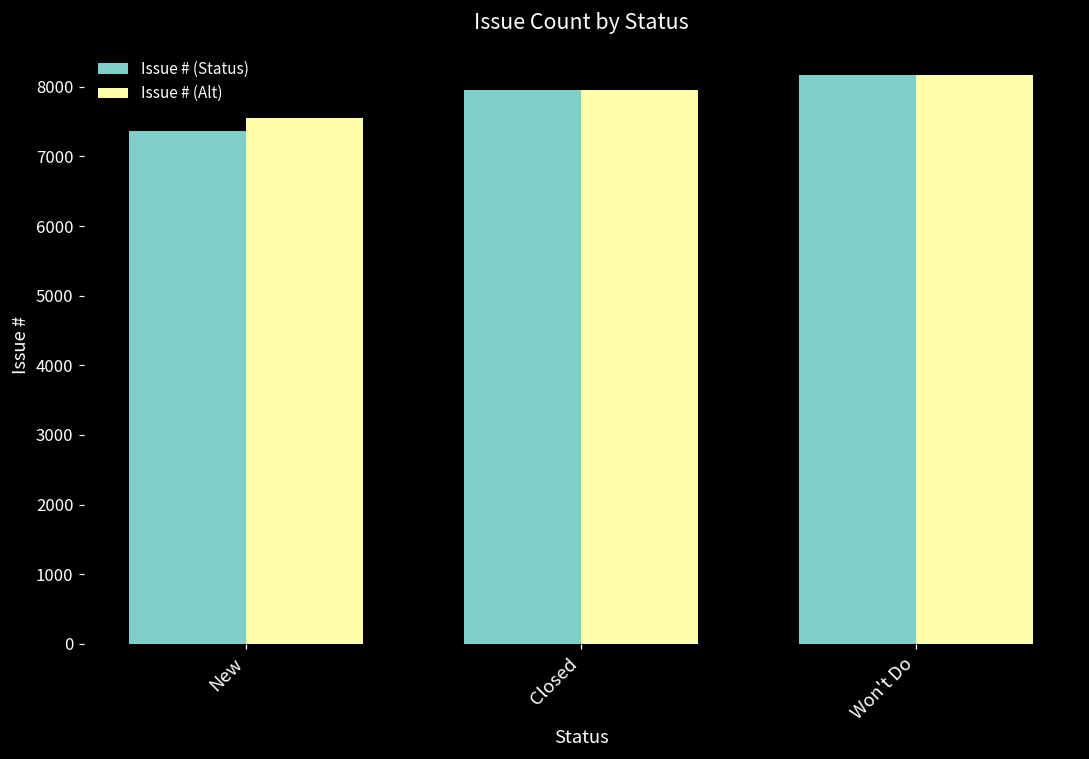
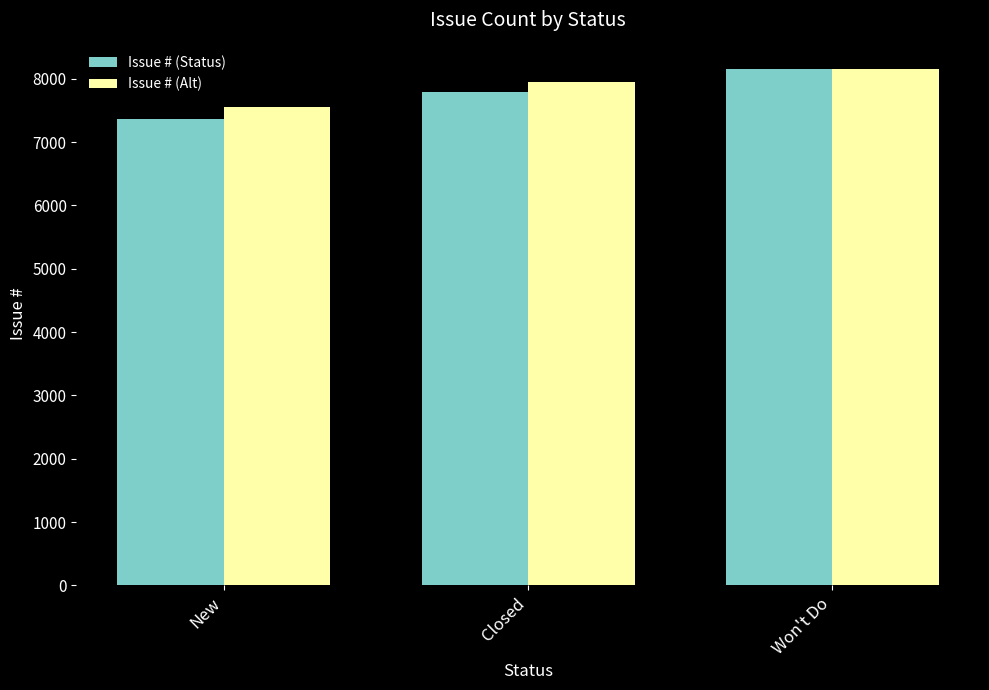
  {
    "Issue # (Status)": {
      "New": 7400,
-     "Closed": 8000,
+     "Closed": 7800,
      "Won't Do": 8200
    },
    "Issue # (Alt)": {
      "New": 7600,
      "Closed": 8000,
      "Won't Do": 8200
    }
  }
